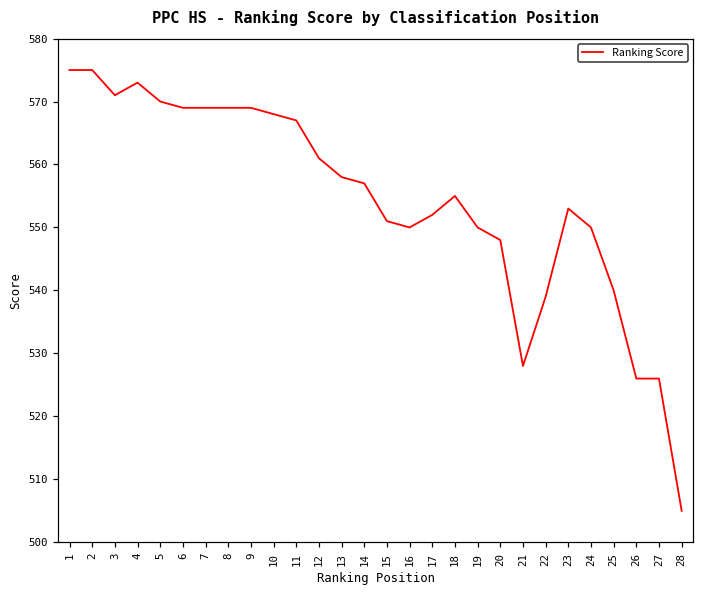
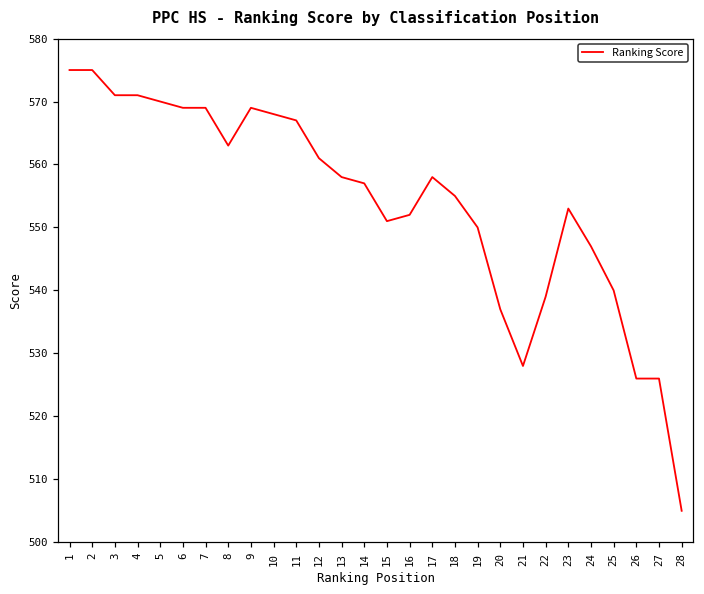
  {
    "1": 575,
    "2": 575,
    "3": 571,
-   "4": 573,
+   "4": 571,
    "5": 570,
    "6": 569,
    "7": 569,
-   "8": 569,
+   "8": 563,
    "9": 569,
    "10": 568,
    "11": 567,
    "12": 561,
    "13": 558,
    "14": 557,
    "15": 551,
-   "16": 550,
-   "17": 552,
+   "16": 552,
+   "17": 558,
    "18": 555,
    "19": 550,
-   "20": 548,
+   "20": 537,
    "21": 528,
    "22": 539,
    "23": 553,
-   "24": 550,
+   "24": 547,
    "25": 540,
    "26": 526,
    "27": 526,
    "28": 505
  }
